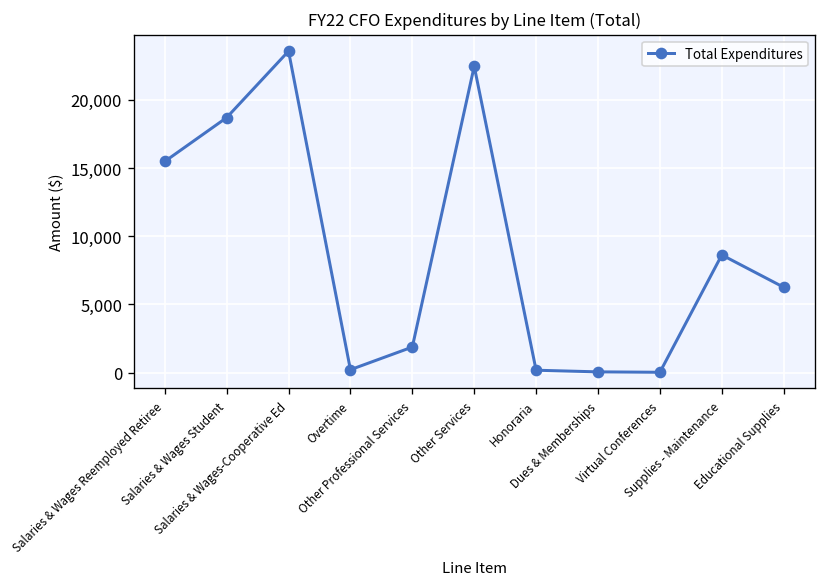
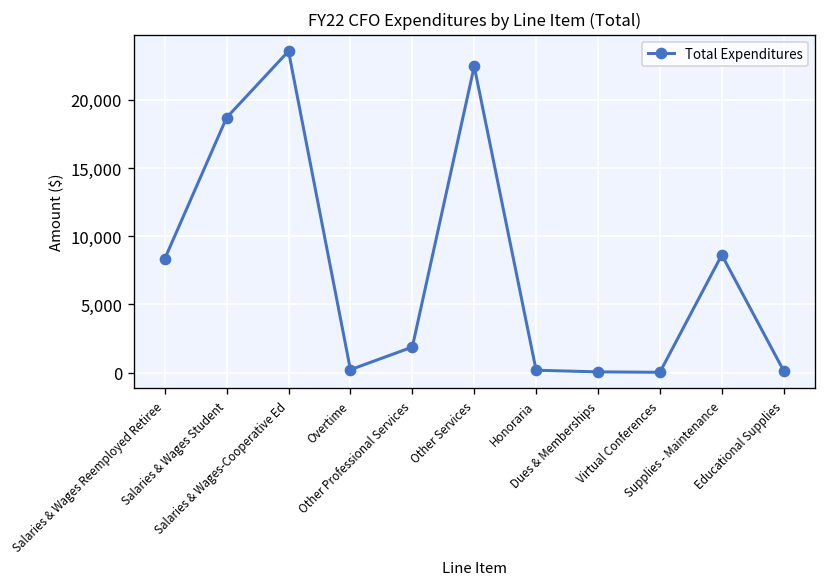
  {
-   "Salaries & Wages Reemployed Retiree": "15,500",
+   "Salaries & Wages Reemployed Retiree": "8,300",
    "Salaries & Wages Student": "18,700",
    "Salaries & Wages-Cooperative Ed": "23,600",
    "Overtime": "200",
    "Other Professional Services": "1,900",
    "Other Services": "22,500",
    "Honoraria": "200",
    "Dues & Memberships": "100",
    "Virtual Conferences": "0",
    "Supplies - Maintenance": "8,600",
-   "Educational Supplies": "6,300"
+   "Educational Supplies": "100"
  }
